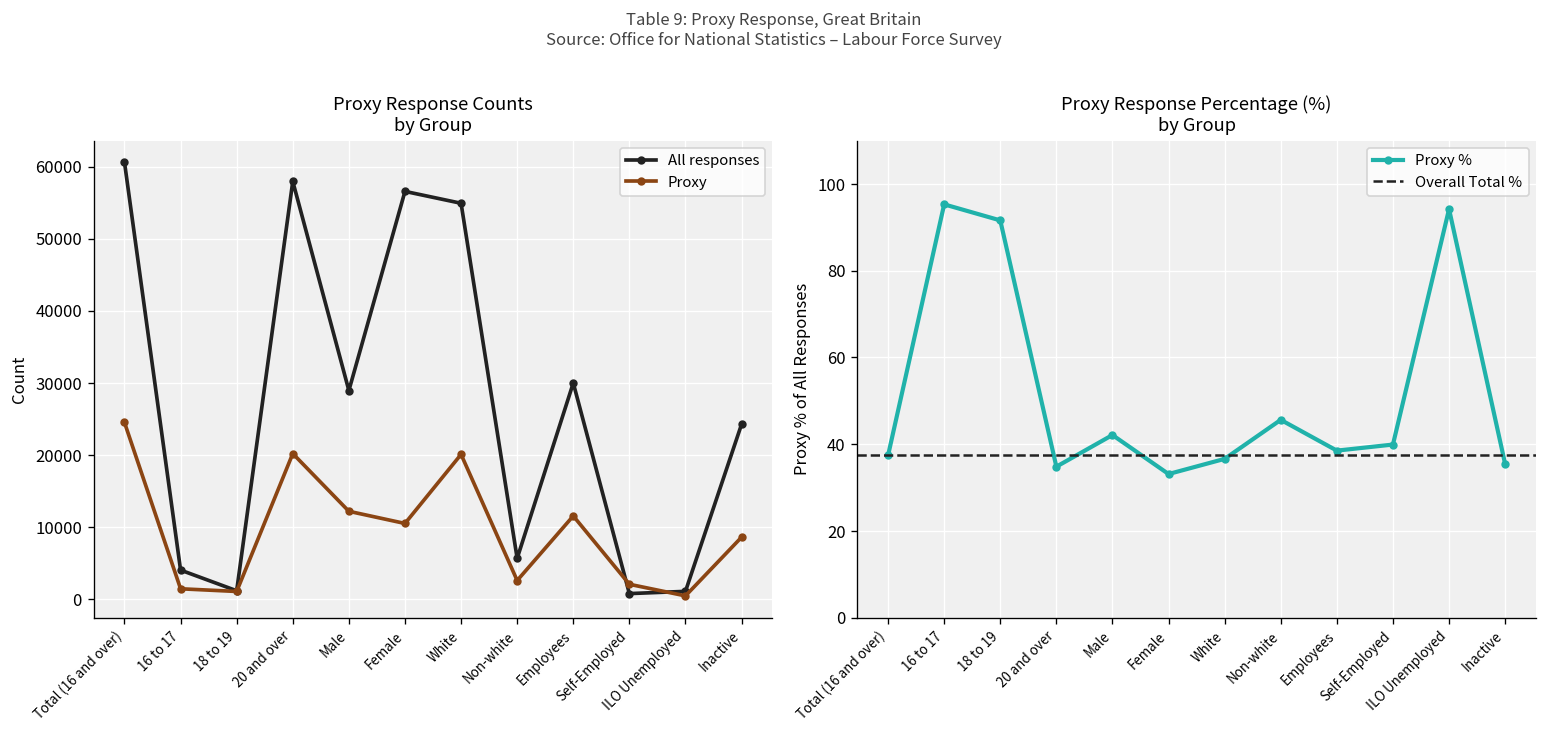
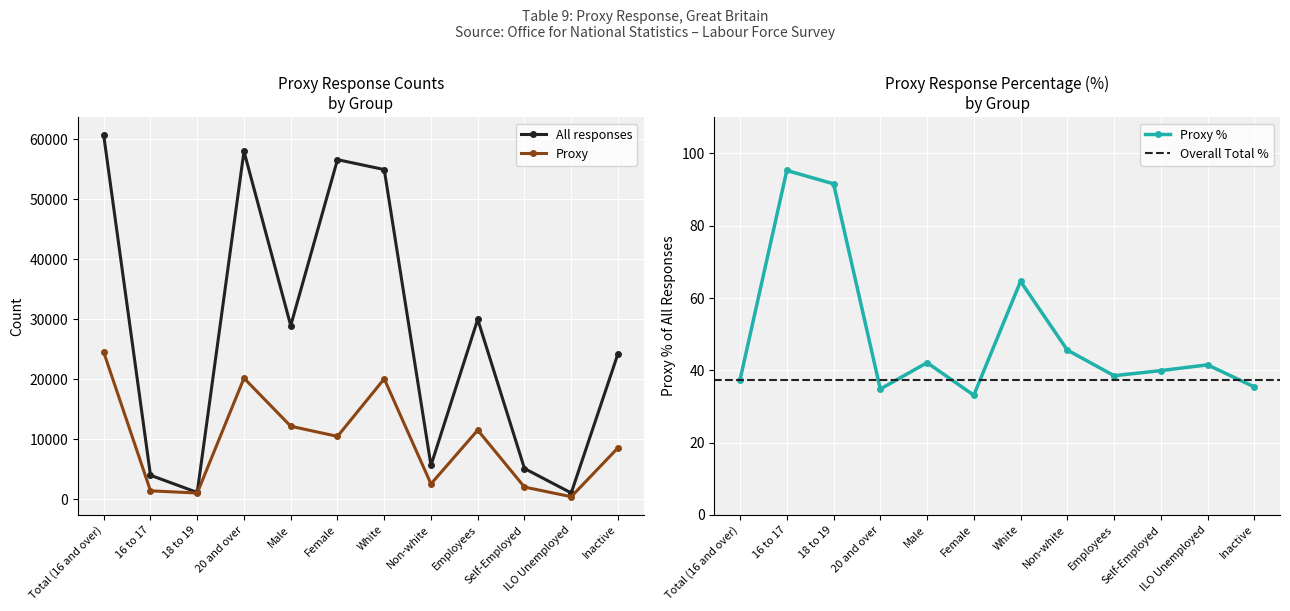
  {
    "Proxy Response Counts by Group": {
      "All responses": {
        "Total (16 and over)": 61000,
        "16 to 17": 4000,
        "20 and over": 58000,
        "Male": 29000,
        "Female": 57000,
        "White": 55000,
        "Non-white": 6000,
        "Employees": 30000,
-       "Self-Employed": 1000,
+       "Self-Employed": 5000,
        "ILO Unemployed": 1000,
        "Inactive": 24000
      },
      "Proxy": {
        "Total (16 and over)": 25000,
        "16 to 17": 1000,
        "20 and over": 20000,
        "Male": 12000,
        "Female": 10000,
        "White": 20000,
        "Non-white": 3000,
        "Employees": 12000,
        "Self-Employed": 2000,
        "ILO Unemployed": 0,
        "Inactive": 9000
      }
    },
    "Proxy Response Percentage (%) by Group": {
      "Total (16 and over)": 37,
      "16 to 17": 95,
      "18 to 19": 92,
      "20 and over": 35,
      "Male": 42,
      "Female": 33,
-     "White": 37,
+     "White": 65,
      "Non-white": 46,
      "Employees": 39,
      "Self-Employed": 40,
-     "ILO Unemployed": 94,
+     "ILO Unemployed": 42,
      "Inactive": 35
    }
  }
